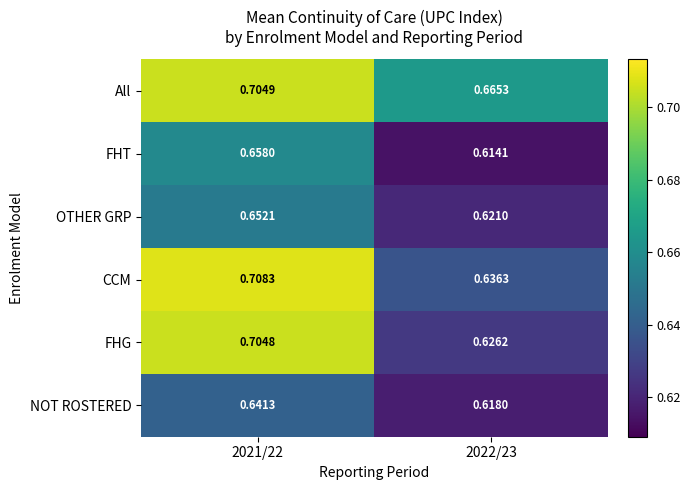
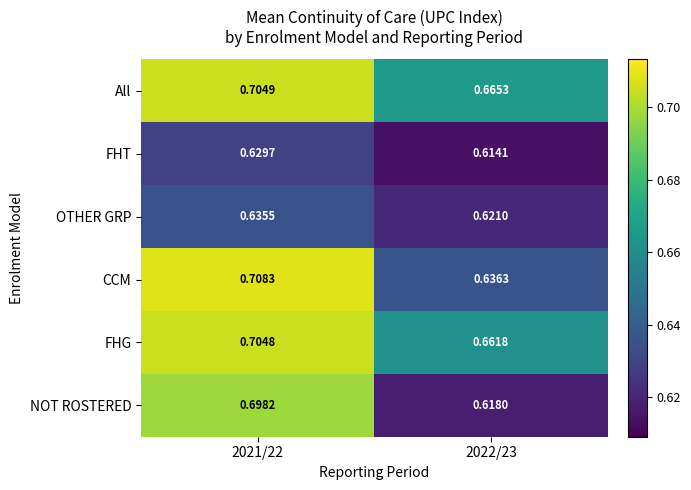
  {
    "All": {
      "2021/22": 0.7049,
      "2022/23": 0.6653
    },
    "FHT": {
-     "2021/22": 0.6580,
+     "2021/22": 0.6297,
      "2022/23": 0.6141
    },
    "OTHER GRP": {
-     "2021/22": 0.6521,
+     "2021/22": 0.6355,
      "2022/23": 0.6210
    },
    "CCM": {
      "2021/22": 0.7083,
      "2022/23": 0.6363
    },
    "FHG": {
      "2021/22": 0.7048,
-     "2022/23": 0.6262
+     "2022/23": 0.6618
    },
    "NOT ROSTERED": {
-     "2021/22": 0.6413,
+     "2021/22": 0.6982,
      "2022/23": 0.6180
    }
  }
